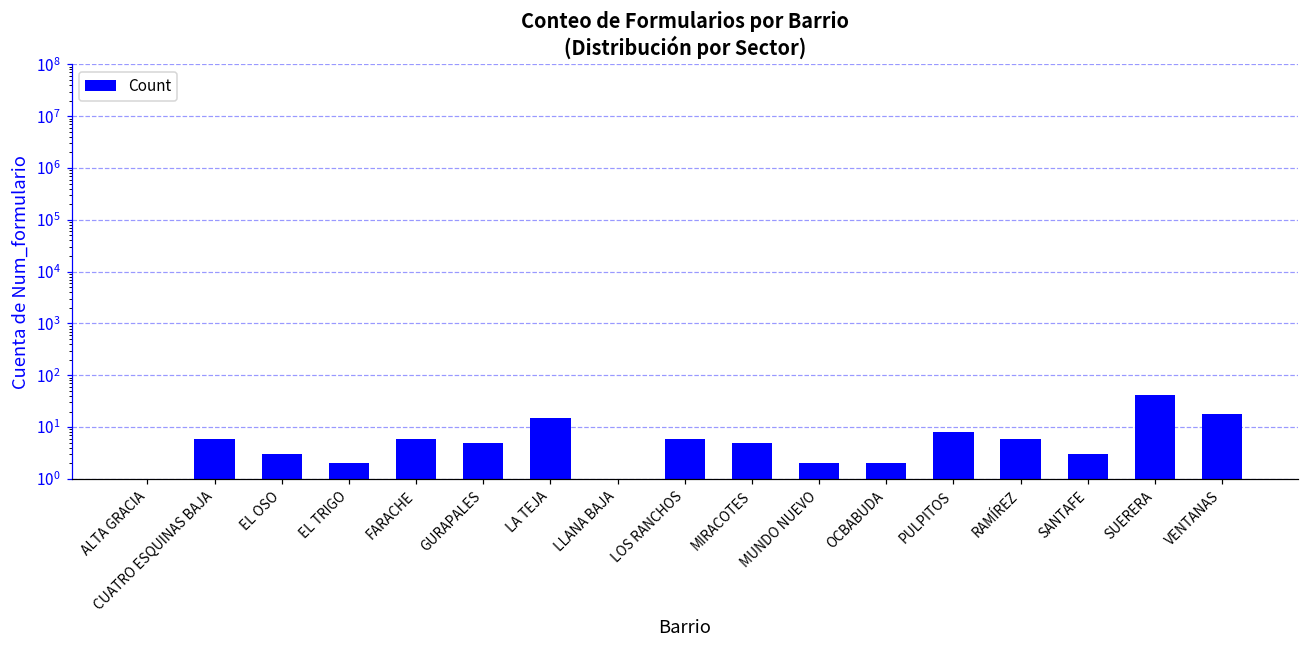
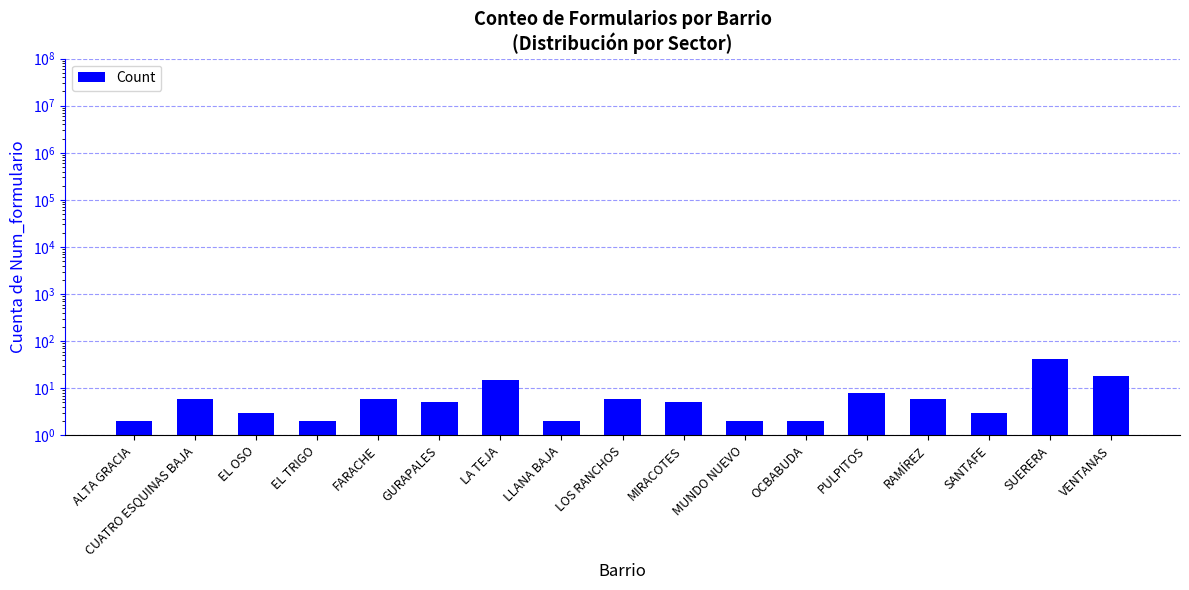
  {
-   "ALTA GRACIA": 1,
+   "ALTA GRACIA": 2,
    "CUATRO ESQUINAS BAJA": 6,
    "EL OSO": 3,
    "EL TRIGO": 2,
    "FARACHE": 6,
    "GURAPALES": 5,
    "LA TEJA": 15,
-   "LLANA BAJA": 1,
+   "LLANA BAJA": 2,
    "LOS RANCHOS": 6,
    "MIRACOTES": 5,
    "MUNDO NUEVO": 2,
    "OCBABUDA": 2,
    "PULPITOS": 8,
    "RAMÍREZ": 6,
    "SANTAFE": 3,
    "SUERERA": 40,
    "VENTANAS": 18
  }
